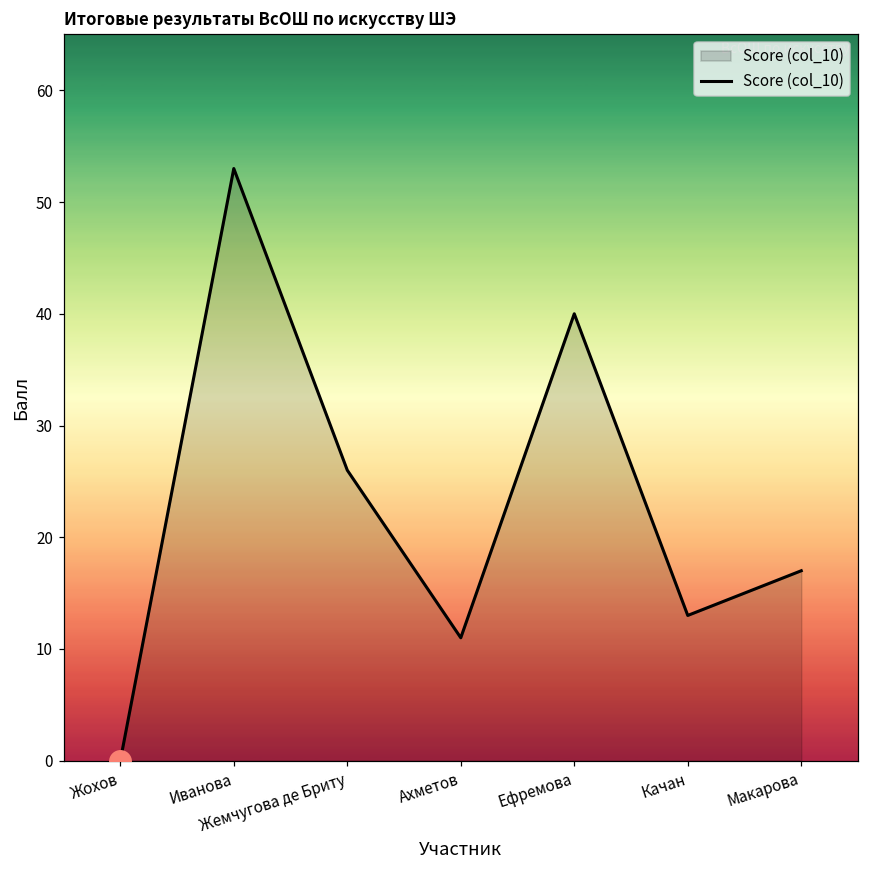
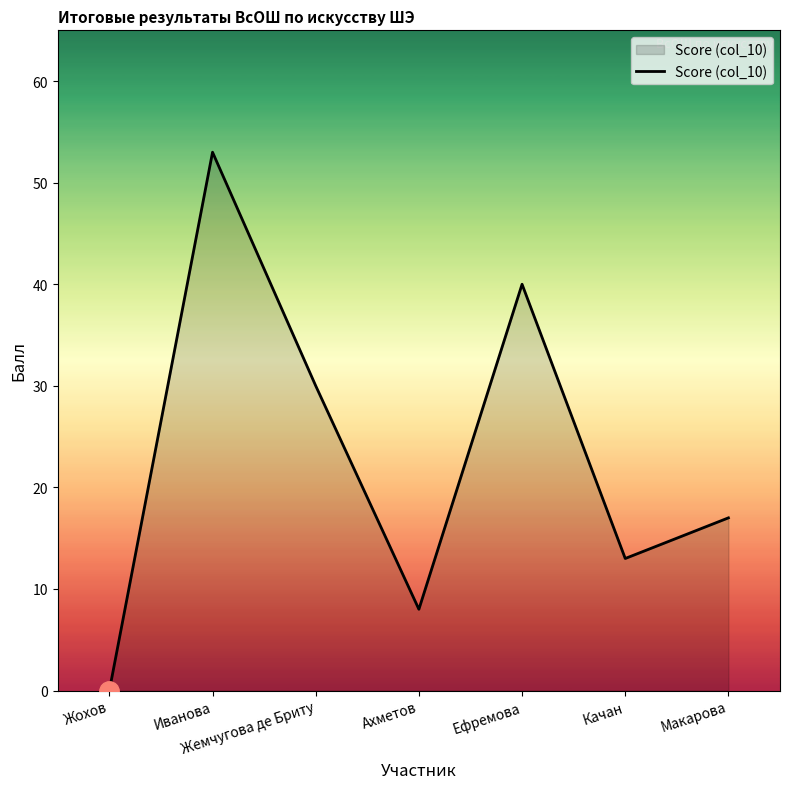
  {
    "Score (col_10)": {
      "Иванова": 53,
-     "Жемчугова де Бриту": 26,
-     "Ахметов": 11,
+     "Жемчугова де Бриту": 30,
+     "Ахметов": 8,
      "Ефремова": 40,
      "Качан": 13,
      "Макарова": 17
    }
  }
